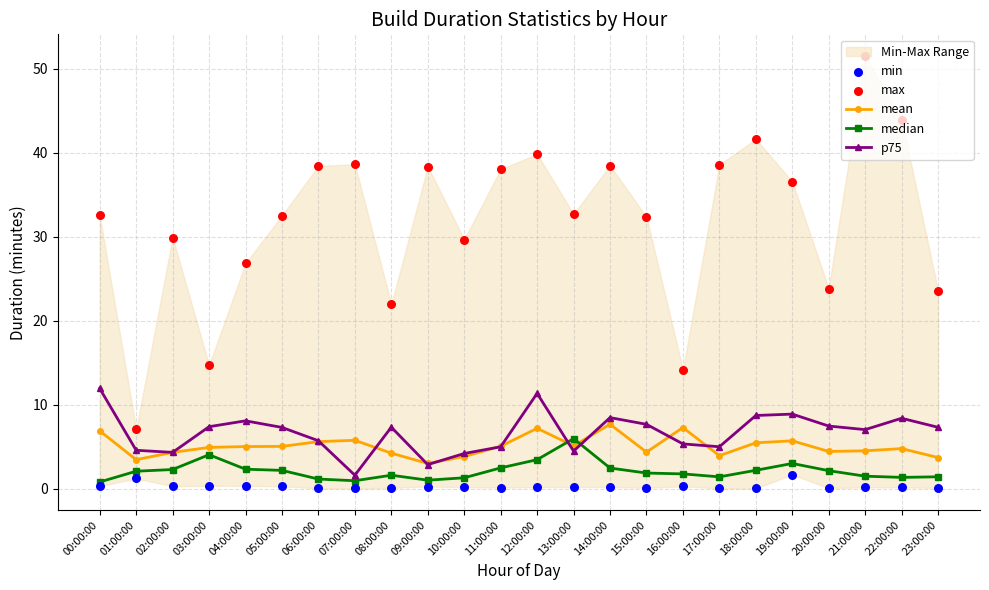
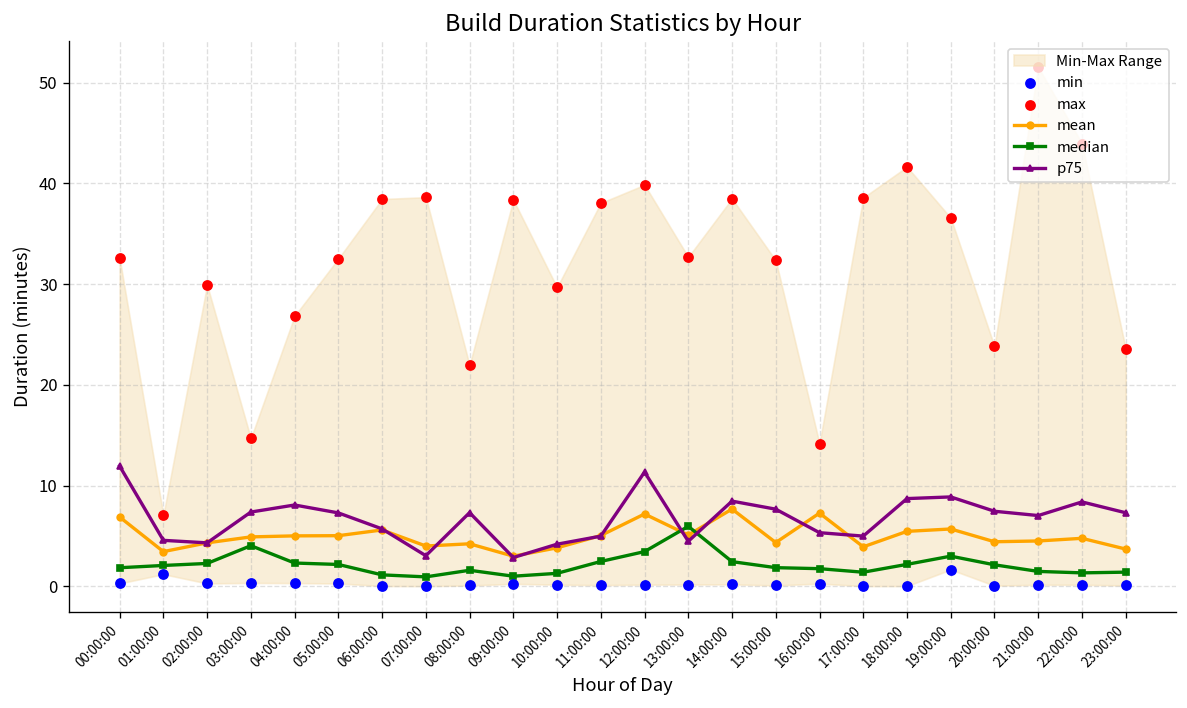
  {
    "mean": {
      "00:00:00": 7,
      "01:00:00": 3,
      "03:00:00": 5,
      "04:00:00": 5,
      "05:00:00": 5,
-     "07:00:00": 6,
+     "07:00:00": 4,
      "08:00:00": 4,
      "10:00:00": 4,
      "12:00:00": 7,
      "13:00:00": 5,
      "14:00:00": 8,
      "15:00:00": 4,
      "16:00:00": 7,
      "17:00:00": 4,
      "18:00:00": 5,
      "19:00:00": 6,
      "20:00:00": 4,
      "21:00:00": 5,
      "22:00:00": 5,
      "23:00:00": 4
    },
    "median": {
-     "00:00:00": 1,
+     "00:00:00": 2,
      "01:00:00": 2,
      "02:00:00": 2,
      "03:00:00": 4,
      "04:00:00": 2,
      "05:00:00": 2,
      "06:00:00": 1,
      "07:00:00": 1,
      "08:00:00": 2,
      "09:00:00": 1,
      "10:00:00": 1,
      "11:00:00": 2,
      "12:00:00": 3,
      "13:00:00": 6,
      "14:00:00": 2,
      "15:00:00": 2,
      "16:00:00": 2,
      "17:00:00": 1,
      "18:00:00": 2,
      "19:00:00": 3,
      "20:00:00": 2,
      "21:00:00": 1,
      "22:00:00": 1,
      "23:00:00": 1
    },
    "p75": {
      "00:00:00": 12,
      "01:00:00": 5,
      "03:00:00": 7,
      "04:00:00": 8,
      "05:00:00": 7,
-     "07:00:00": 2,
+     "07:00:00": 3,
      "08:00:00": 7,
      "10:00:00": 4,
      "12:00:00": 11,
      "13:00:00": 4,
      "14:00:00": 8,
      "15:00:00": 8,
      "16:00:00": 5,
      "17:00:00": 5,
      "18:00:00": 9,
      "19:00:00": 9,
      "20:00:00": 7,
      "21:00:00": 7,
      "22:00:00": 8,
      "23:00:00": 7
    }
  }
